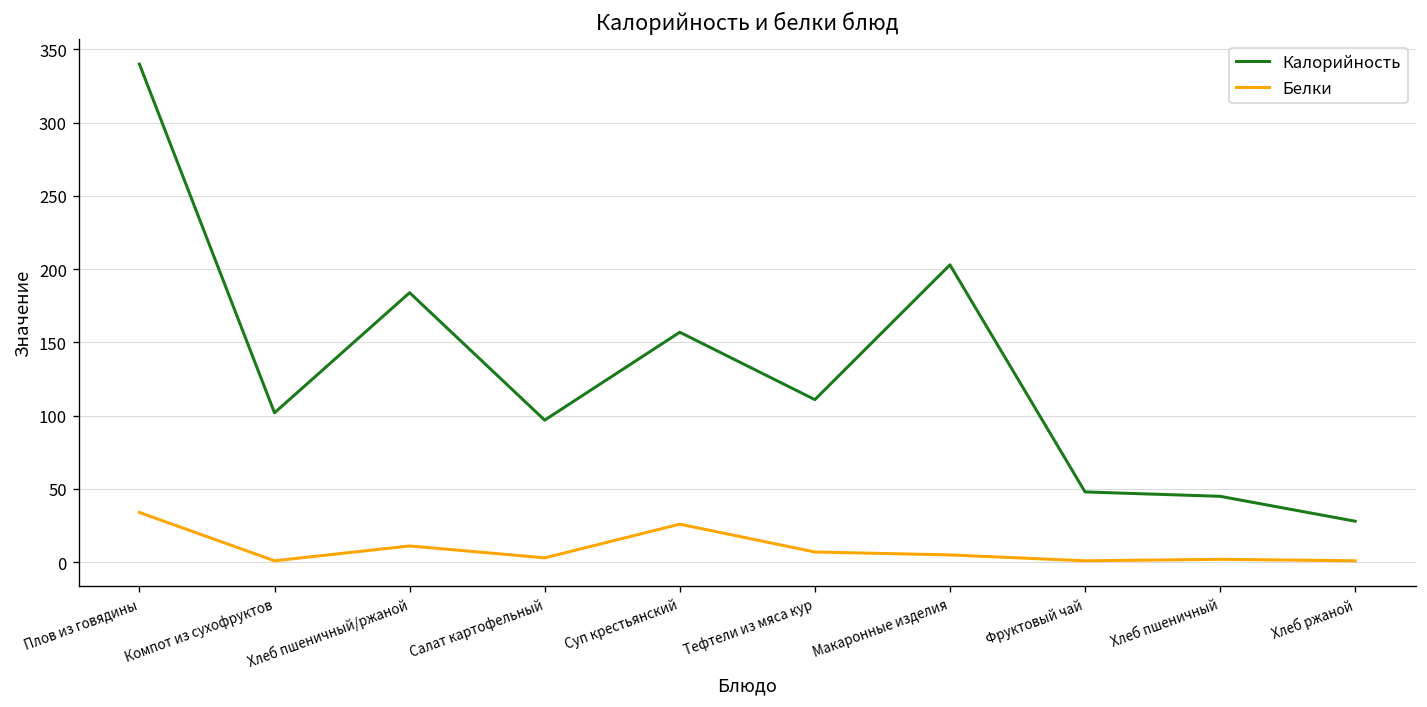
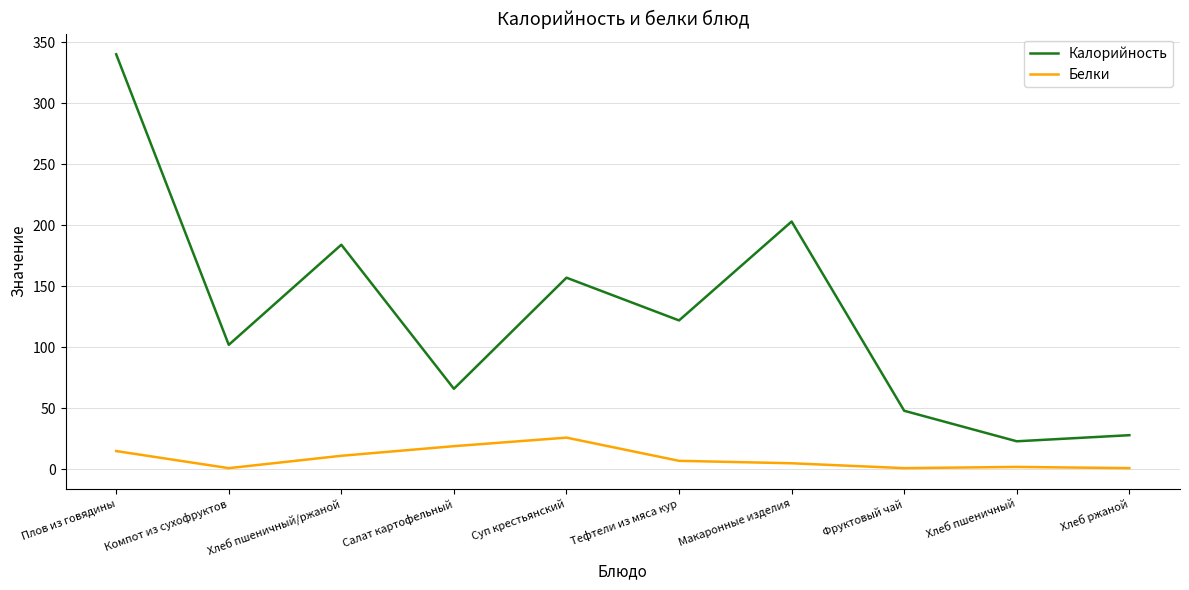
  {
    "Калорийность": {
      "Плов из говядины": 340,
      "Компот из сухофруктов": 102,
      "Хлеб пшеничный/ржаной": 184,
-     "Салат картофельный": 97,
+     "Салат картофельный": 66,
      "Суп крестьянский": 157,
-     "Тефтели из мяса кур": 111,
+     "Тефтели из мяса кур": 122,
      "Макаронные изделия": 203,
      "Фруктовый чай": 48,
-     "Хлеб пшеничный": 45,
+     "Хлеб пшеничный": 23,
      "Хлеб ржаной": 28
    },
    "Белки": {
-     "Плов из говядины": 34,
+     "Плов из говядины": 15,
      "Компот из сухофруктов": 1,
      "Хлеб пшеничный/ржаной": 11,
-     "Салат картофельный": 3,
+     "Салат картофельный": 19,
      "Суп крестьянский": 26,
      "Тефтели из мяса кур": 7,
      "Макаронные изделия": 5,
      "Фруктовый чай": 1,
      "Хлеб пшеничный": 2,
      "Хлеб ржаной": 1
    }
  }
